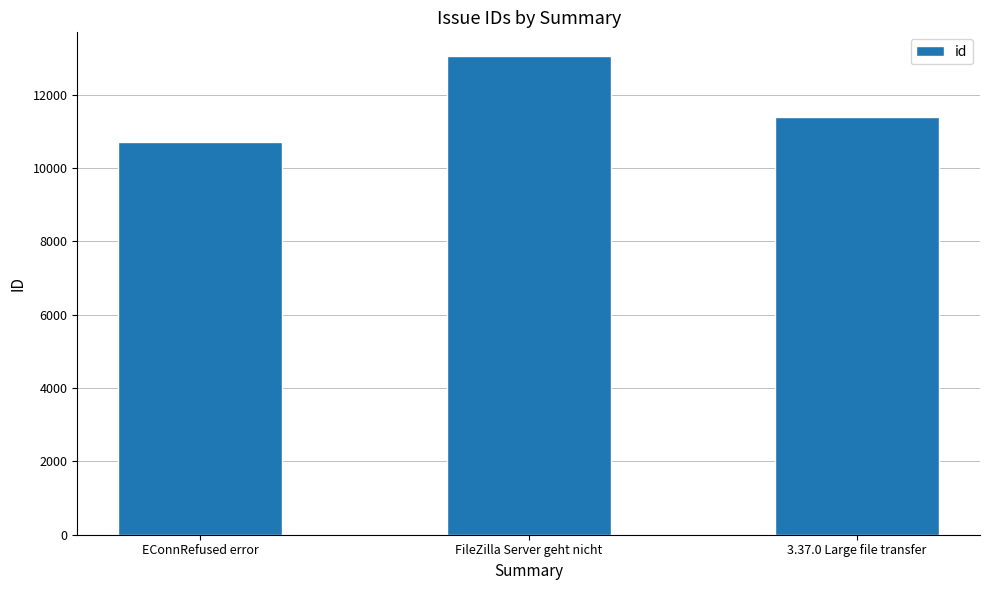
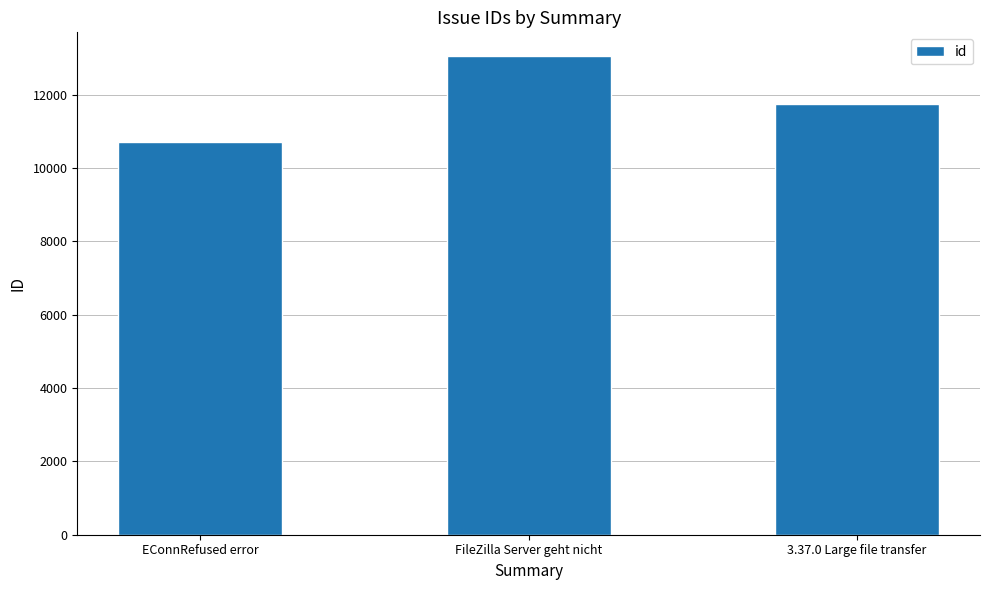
  {
    "EConnRefused error": 10700,
    "FileZilla Server geht nicht": 13000,
-   "3.37.0 Large file transfer": 11400
+   "3.37.0 Large file transfer": 11700
  }
